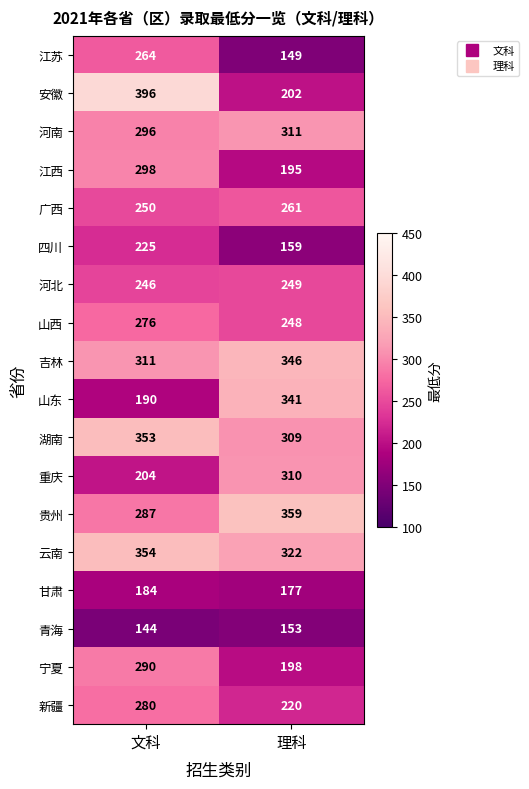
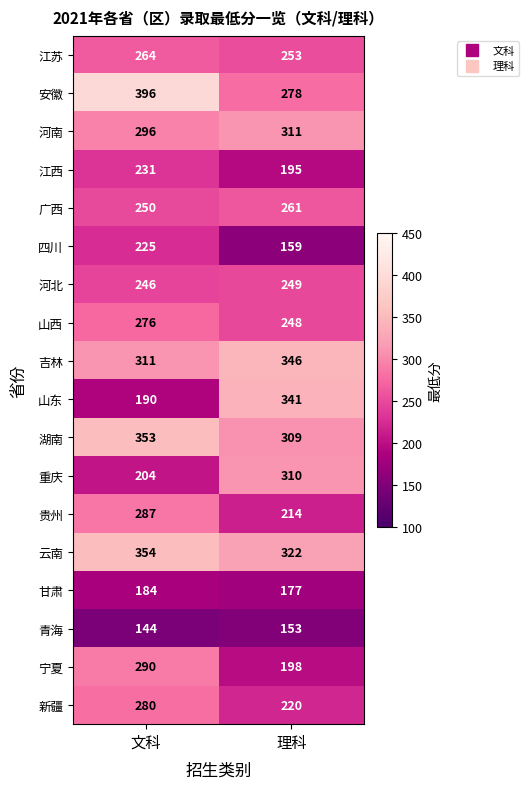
  {
    "江苏": {
      "文科": 264,
-     "理科": 149
+     "理科": 253
    },
    "安徽": {
      "文科": 396,
-     "理科": 202
+     "理科": 278
    },
    "河南": {
      "文科": 296,
      "理科": 311
    },
    "江西": {
-     "文科": 298,
+     "文科": 231,
      "理科": 195
    },
    "广西": {
      "文科": 250,
      "理科": 261
    },
    "四川": {
      "文科": 225,
      "理科": 159
    },
    "河北": {
      "文科": 246,
      "理科": 249
    },
    "山西": {
      "文科": 276,
      "理科": 248
    },
    "吉林": {
      "文科": 311,
      "理科": 346
    },
    "山东": {
      "文科": 190,
      "理科": 341
    },
    "湖南": {
      "文科": 353,
      "理科": 309
    },
    "重庆": {
      "文科": 204,
      "理科": 310
    },
    "贵州": {
      "文科": 287,
-     "理科": 359
+     "理科": 214
    },
    "云南": {
      "文科": 354,
      "理科": 322
    },
    "甘肃": {
      "文科": 184,
      "理科": 177
    },
    "青海": {
      "文科": 144,
      "理科": 153
    },
    "宁夏": {
      "文科": 290,
      "理科": 198
    },
    "新疆": {
      "文科": 280,
      "理科": 220
    }
  }
